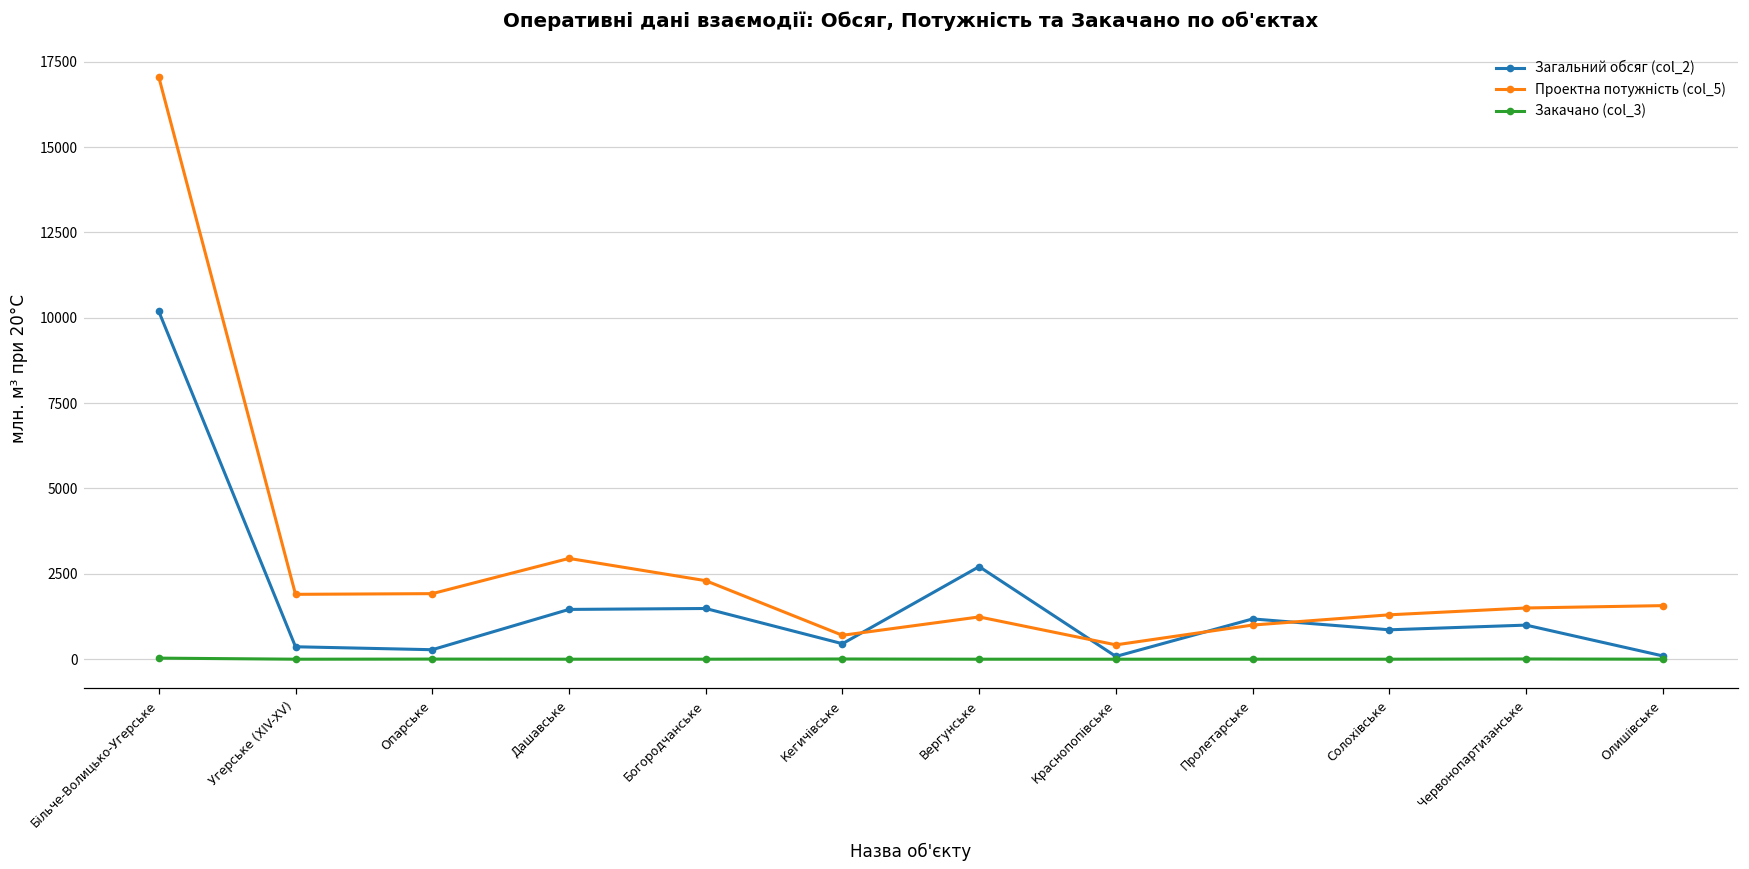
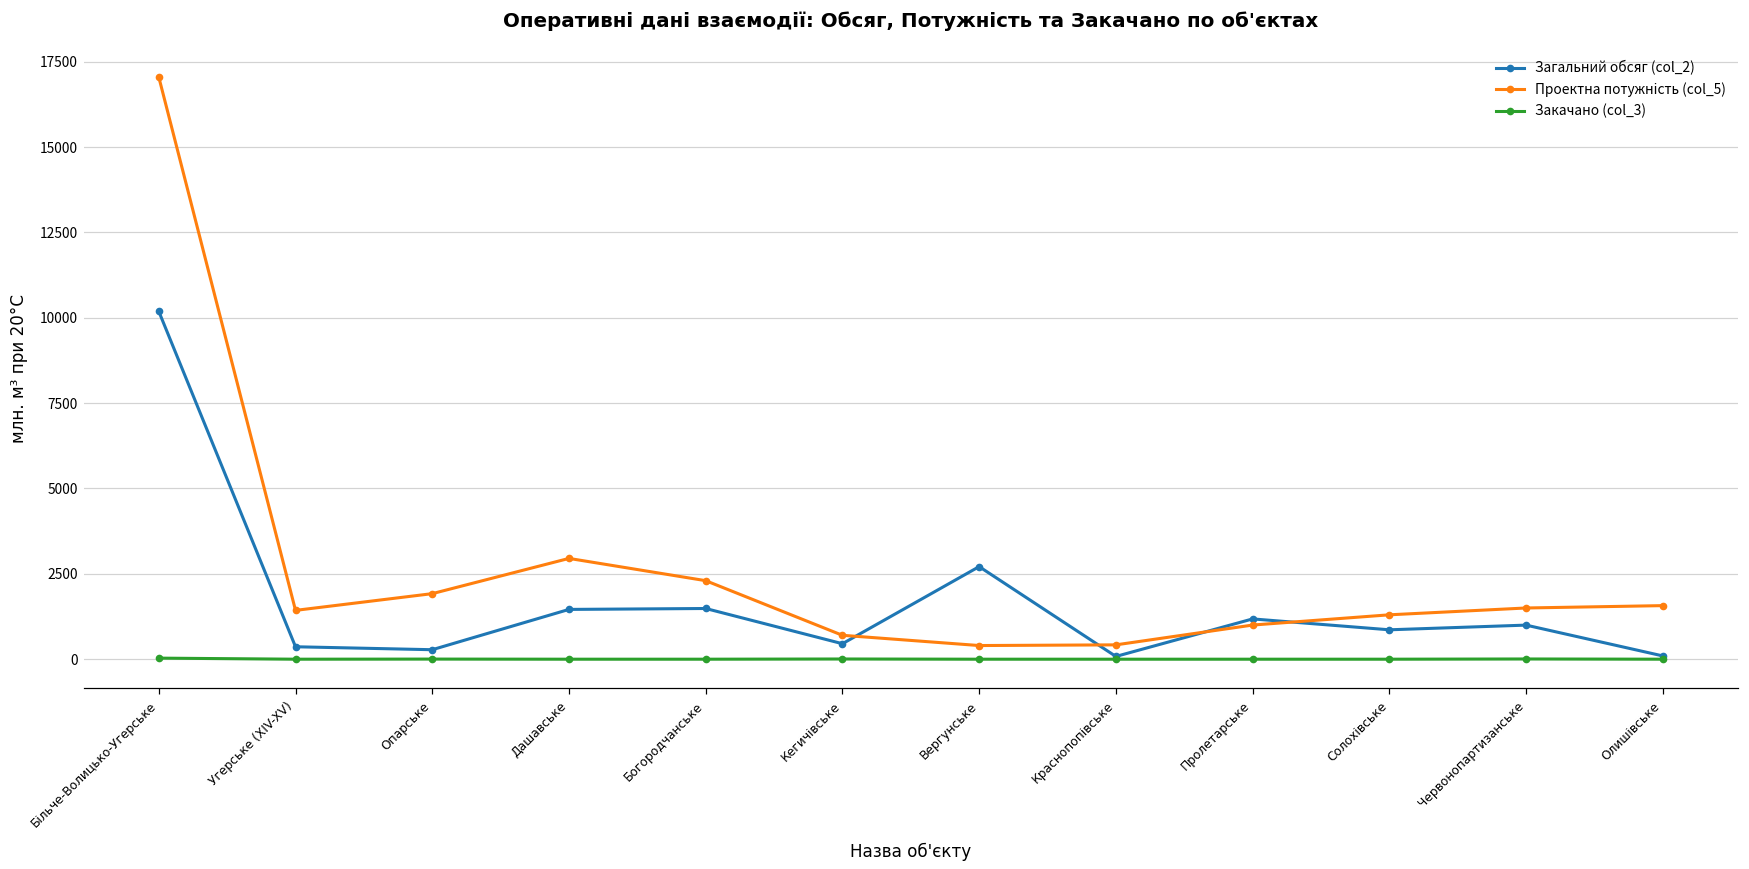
  {
    "Загальний обсяг (col_2)": {
      "Більче-Волицько-Угерське": 10200,
      "Угерське (XIV-XV)": 400,
      "Опарське": 300,
      "Дашавське": 1500,
      "Богородчанське": 1500,
      "Кегичівське": 500,
      "Вергунське": 2700,
      "Пролетарське": 1200,
      "Солохівське": 900,
      "Червонопартизанське": 1000,
      "Олишівське": 100
    },
    "Проектна потужність (col_5)": {
      "Більче-Волицько-Угерське": 17100,
-     "Угерське (XIV-XV)": 1900,
+     "Угерське (XIV-XV)": 1400,
      "Опарське": 1900,
      "Дашавське": 3000,
      "Богородчанське": 2300,
      "Кегичівське": 700,
-     "Вергунське": 1200,
+     "Вергунське": 400,
      "Краснопопівське": 400,
      "Пролетарське": 1000,
      "Солохівське": 1300,
      "Червонопартизанське": 1500,
      "Олишівське": 1600
    },
    "Закачано (col_3)": {
      "Більче-Волицько-Угерське": 0,
      "Угерське (XIV-XV)": 0,
      "Опарське": 0,
      "Дашавське": 0,
      "Богородчанське": 0,
      "Кегичівське": 0,
      "Вергунське": 0,
      "Пролетарське": 0,
      "Солохівське": 0,
      "Червонопартизанське": 0,
      "Олишівське": 0
    }
  }
